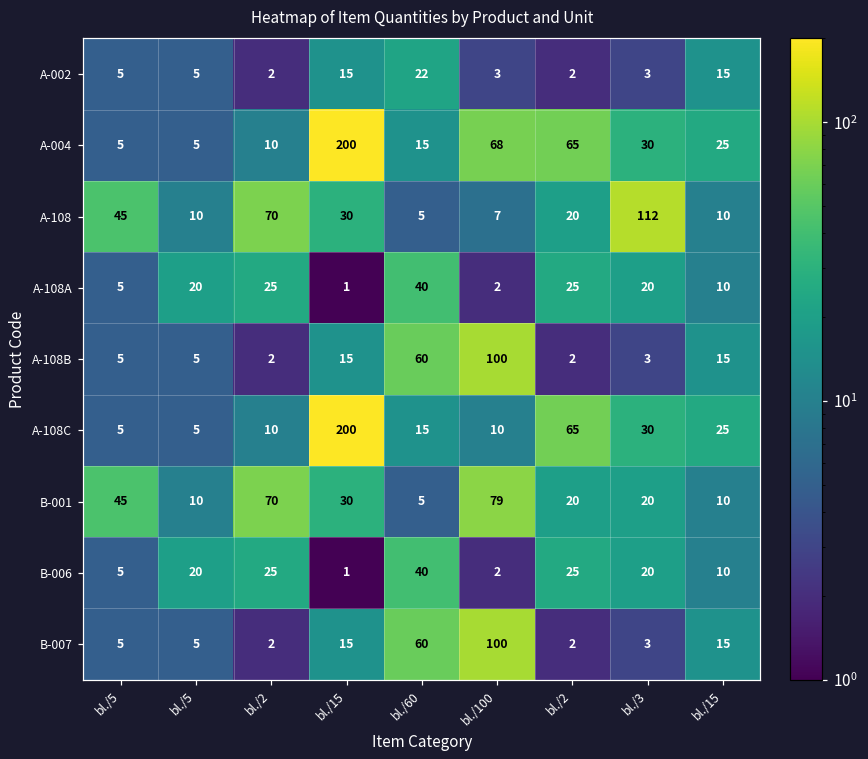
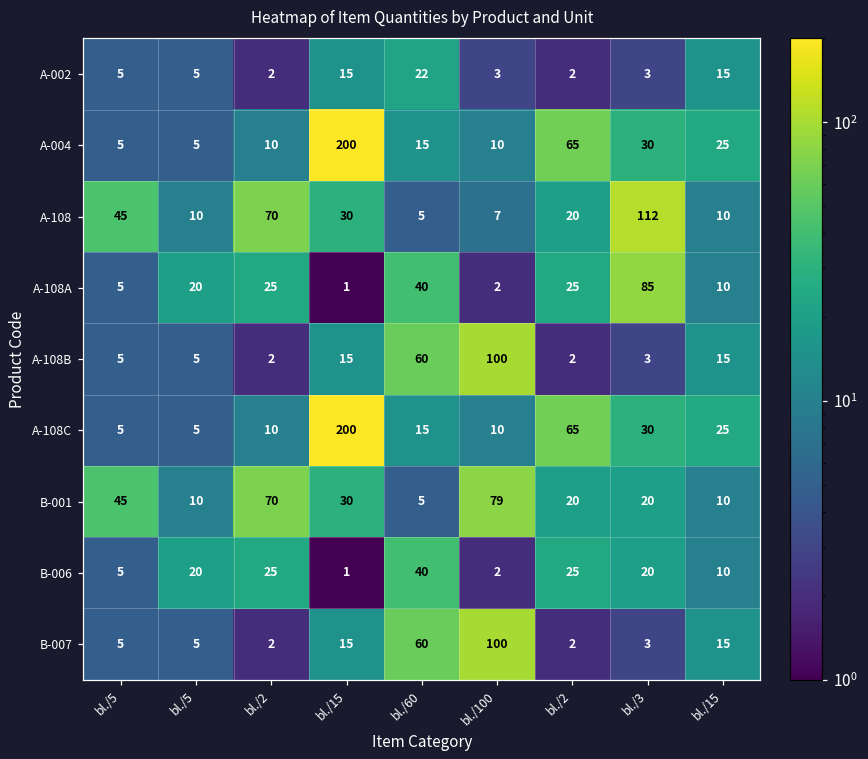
  {
    "A-002": {
      "bl./60": 22,
      "bl./100": 3,
      "bl./3": 3
    },
    "A-004": {
      "bl./60": 15,
-     "bl./100": 68,
+     "bl./100": 10,
      "bl./3": 30
    },
    "A-108": {
      "bl./60": 5,
      "bl./100": 7,
      "bl./3": 112
    },
    "A-108A": {
      "bl./60": 40,
      "bl./100": 2,
-     "bl./3": 20
+     "bl./3": 85
    },
    "A-108B": {
      "bl./60": 60,
      "bl./100": 100,
      "bl./3": 3
    },
    "A-108C": {
      "bl./60": 15,
      "bl./100": 10,
      "bl./3": 30
    },
    "B-001": {
      "bl./60": 5,
      "bl./100": 79,
      "bl./3": 20
    },
    "B-006": {
      "bl./60": 40,
      "bl./100": 2,
      "bl./3": 20
    },
    "B-007": {
      "bl./60": 60,
      "bl./100": 100,
      "bl./3": 3
    }
  }
